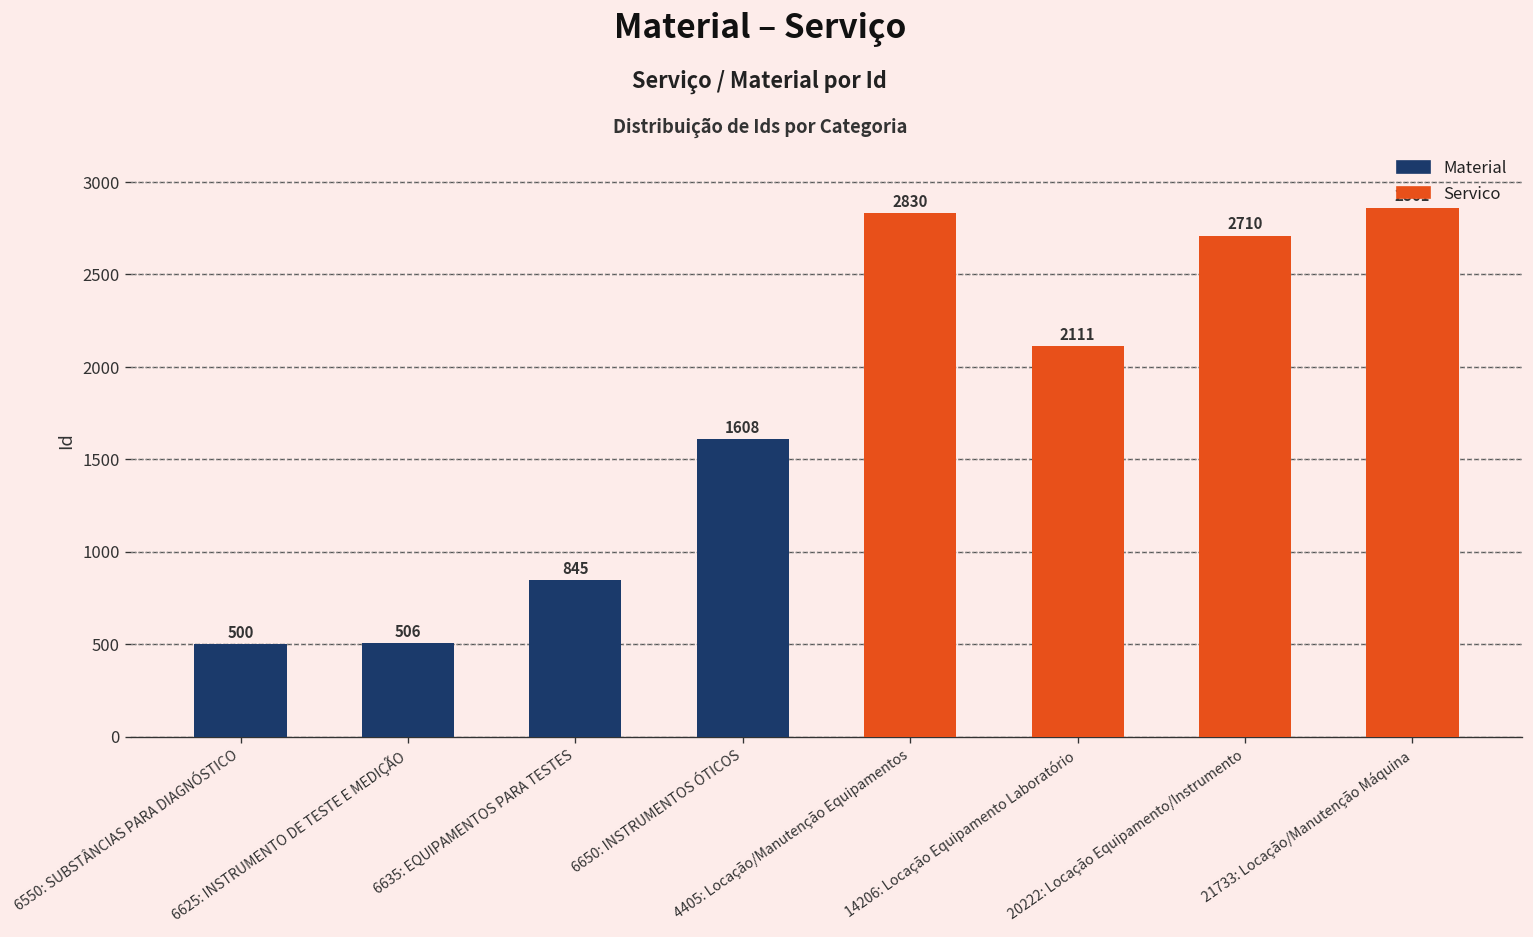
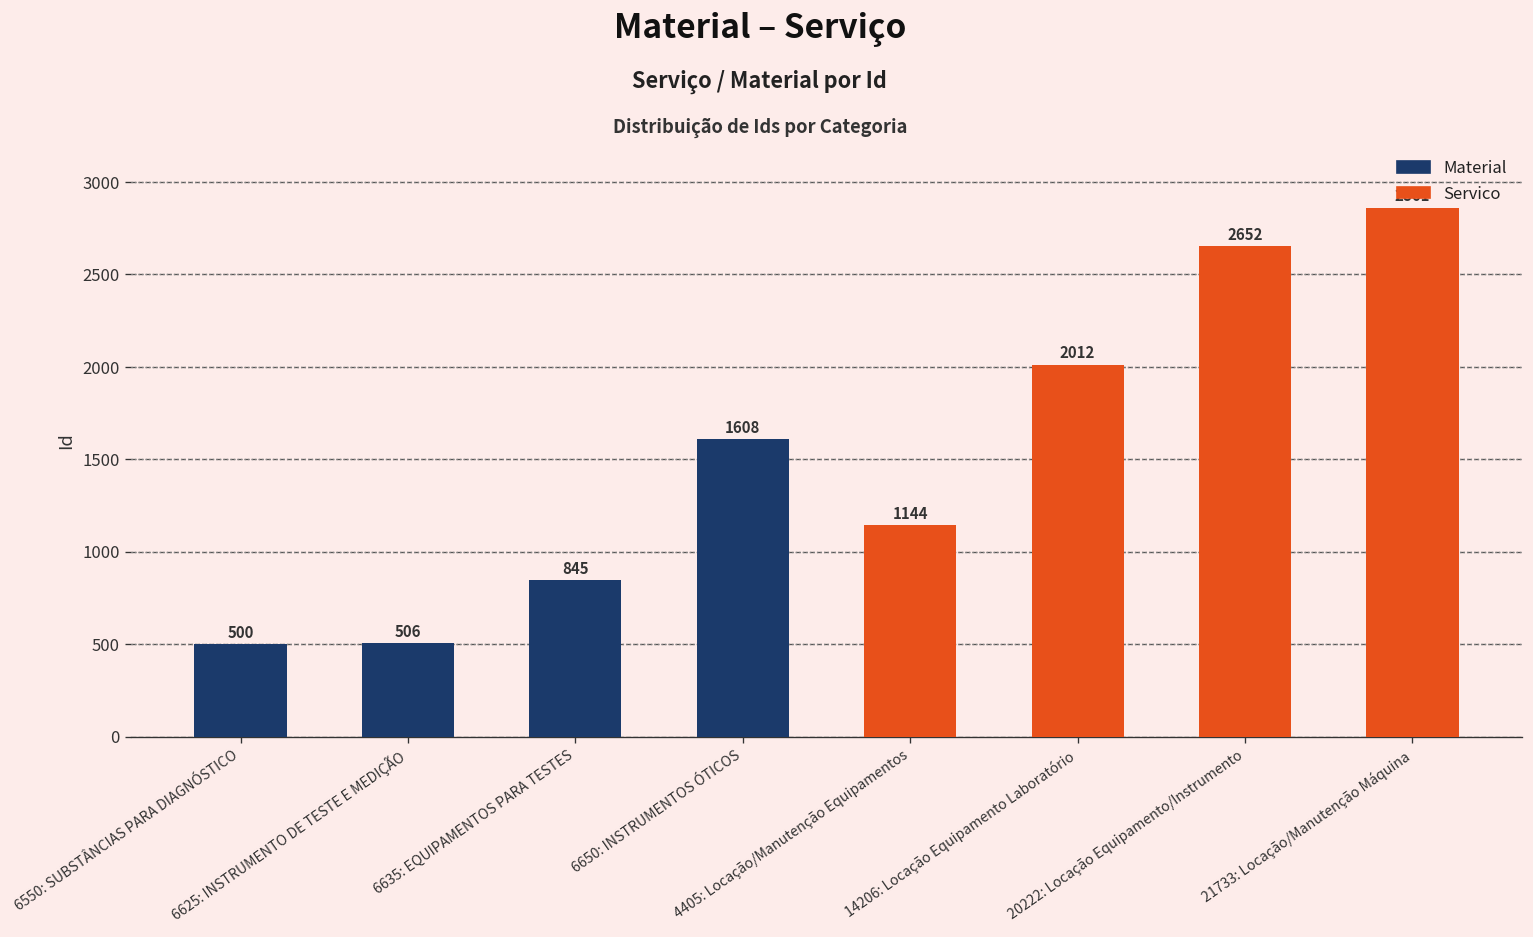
  {
    "6550: SUBSTÂNCIAS PARA DIAGNÓSTICO": 500,
    "6625: INSTRUMENTO DE TESTE E MEDIÇÃO": 506,
    "6635: EQUIPAMENTOS PARA TESTES": 845,
    "6650: INSTRUMENTOS ÓTICOS": 1608,
-   "4405: Locação/Manutenção Equipamentos": 2830,
-   "14206: Locação Equipamento Laboratório": 2111,
-   "20222: Locação Equipamento/Instrumento": 2710,
+   "4405: Locação/Manutenção Equipamentos": 1144,
+   "14206: Locação Equipamento Laboratório": 2012,
+   "20222: Locação Equipamento/Instrumento": 2652,
    "21733: Locação/Manutenção Máquina": 2861
  }
